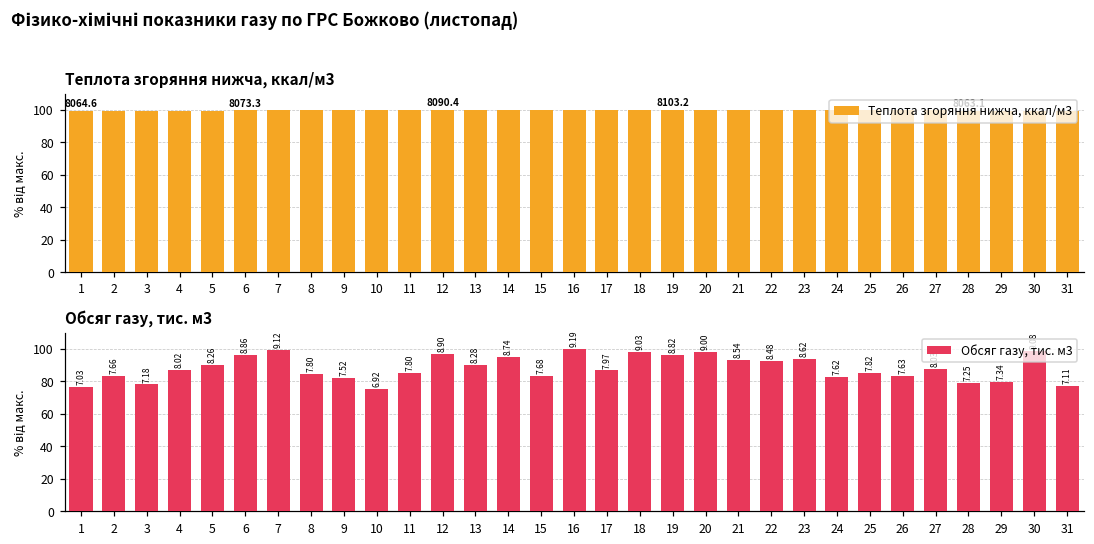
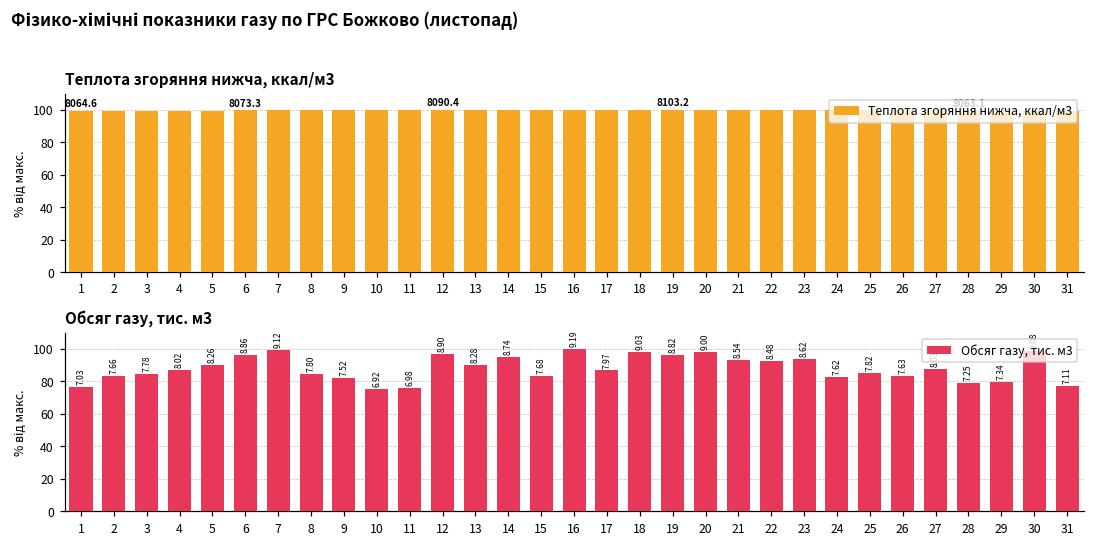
  {
    "Теплота згоряння нижча, ккал/м3": {
      "2": 100,
      "3": 100,
      "4": 100,
      "5": 100,
      "7": 100,
      "8": 100,
      "9": 100,
      "10": 100,
      "11": 100,
      "13": 100,
      "14": 100,
      "15": 100,
      "16": 100,
      "17": 100,
      "18": 100,
      "20": 100,
      "21": 100,
      "22": 100,
      "23": 100
    },
    "Обсяг газу, тис. м3": {
-     "3": 7.18,
-     "11": 7.80
+     "3": 7.78,
+     "11": 6.98
    }
  }
